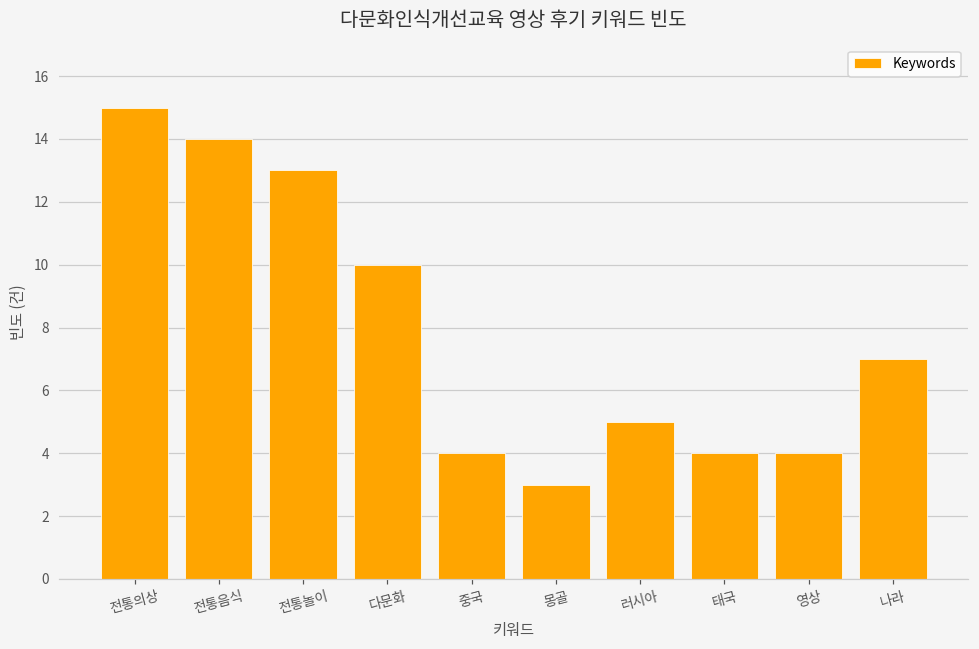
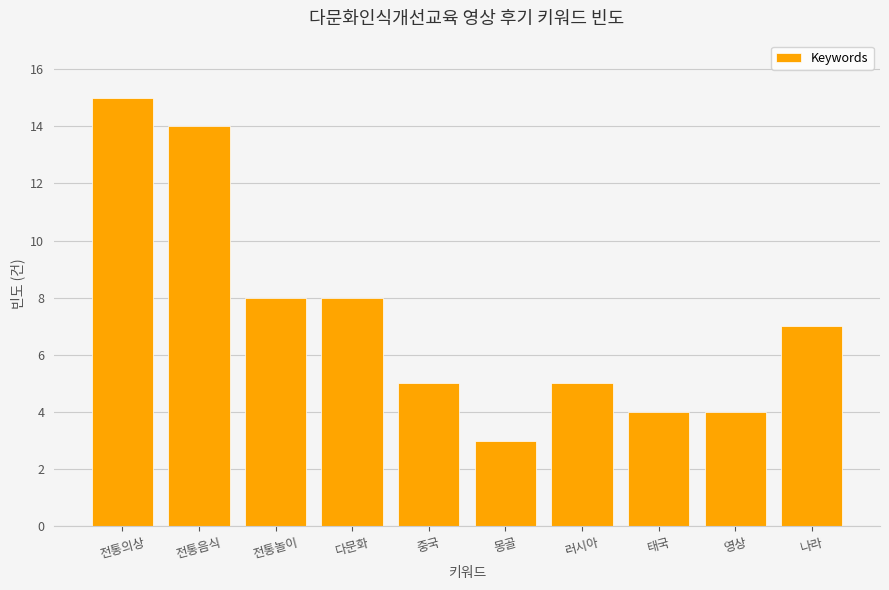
  {
    "전통의상": 15,
    "전통음식": 14,
-   "전통놀이": 13,
-   "다문화": 10,
-   "중국": 4,
+   "전통놀이": 8,
+   "다문화": 8,
+   "중국": 5,
    "몽골": 3,
    "러시아": 5,
    "태국": 4,
    "영상": 4,
    "나라": 7
  }
